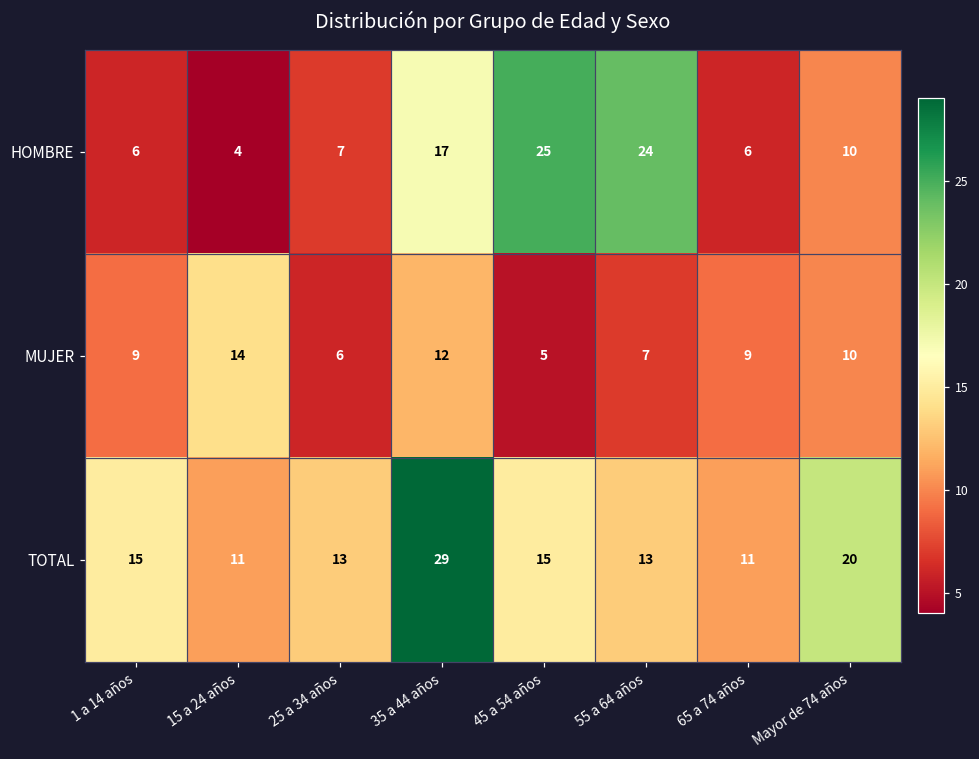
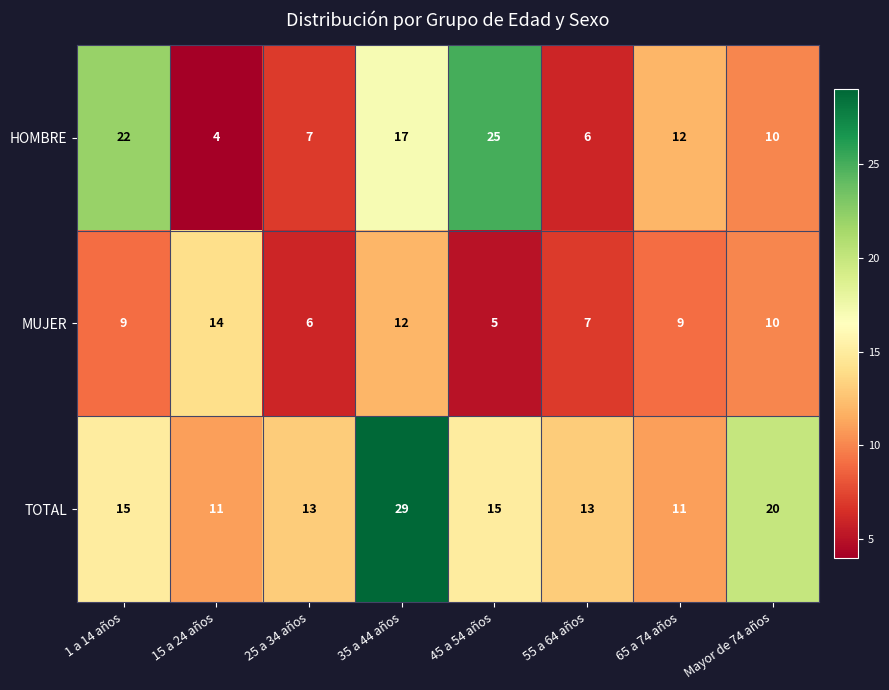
  {
    "HOMBRE": {
-     "1 a 14 años": 6,
+     "1 a 14 años": 22,
      "15 a 24 años": 4,
      "25 a 34 años": 7,
      "35 a 44 años": 17,
      "45 a 54 años": 25,
-     "55 a 64 años": 24,
-     "65 a 74 años": 6,
+     "55 a 64 años": 6,
+     "65 a 74 años": 12,
      "Mayor de 74 años": 10
    },
    "MUJER": {
      "1 a 14 años": 9,
      "15 a 24 años": 14,
      "25 a 34 años": 6,
      "35 a 44 años": 12,
      "45 a 54 años": 5,
      "55 a 64 años": 7,
      "65 a 74 años": 9,
      "Mayor de 74 años": 10
    },
    "TOTAL": {
      "1 a 14 años": 15,
      "15 a 24 años": 11,
      "25 a 34 años": 13,
      "35 a 44 años": 29,
      "45 a 54 años": 15,
      "55 a 64 años": 13,
      "65 a 74 años": 11,
      "Mayor de 74 años": 20
    }
  }
